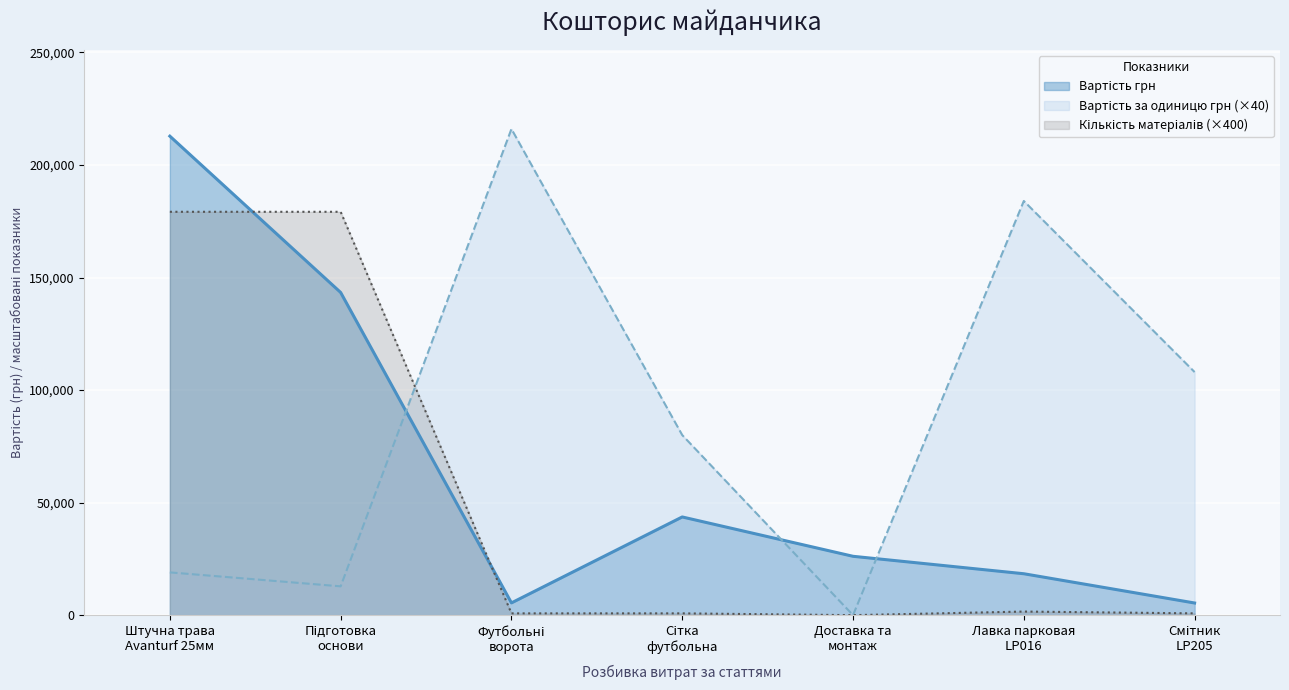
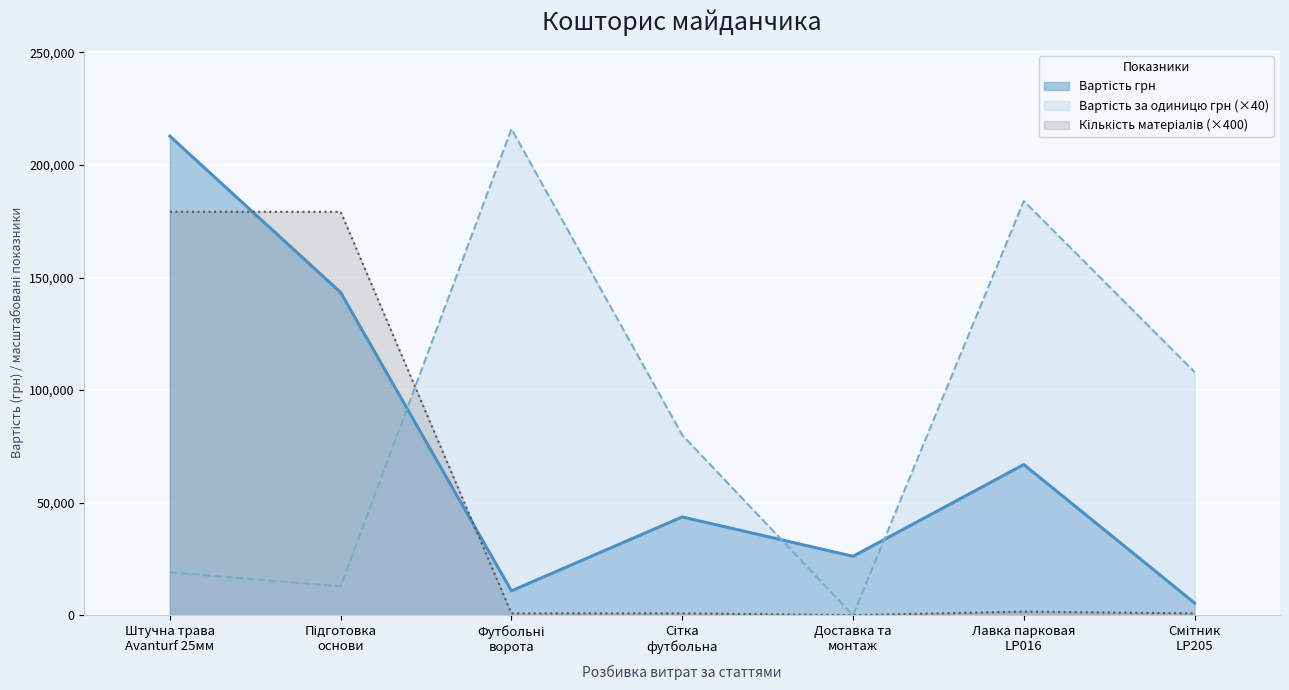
  {
    "Вартість грн": {
      "Штучна трава Avanturf 25мм": "213,000",
      "Підготовка основи": "143,000",
-     "Футбольні ворота": "5,000",
+     "Футбольні ворота": "11,000",
      "Сітка футбольна": "44,000",
      "Доставка та монтаж": "26,000",
-     "Лавка парковая LP016": "18,000",
+     "Лавка парковая LP016": "67,000",
      "Смітник LP205": "5,000"
    }
  }
